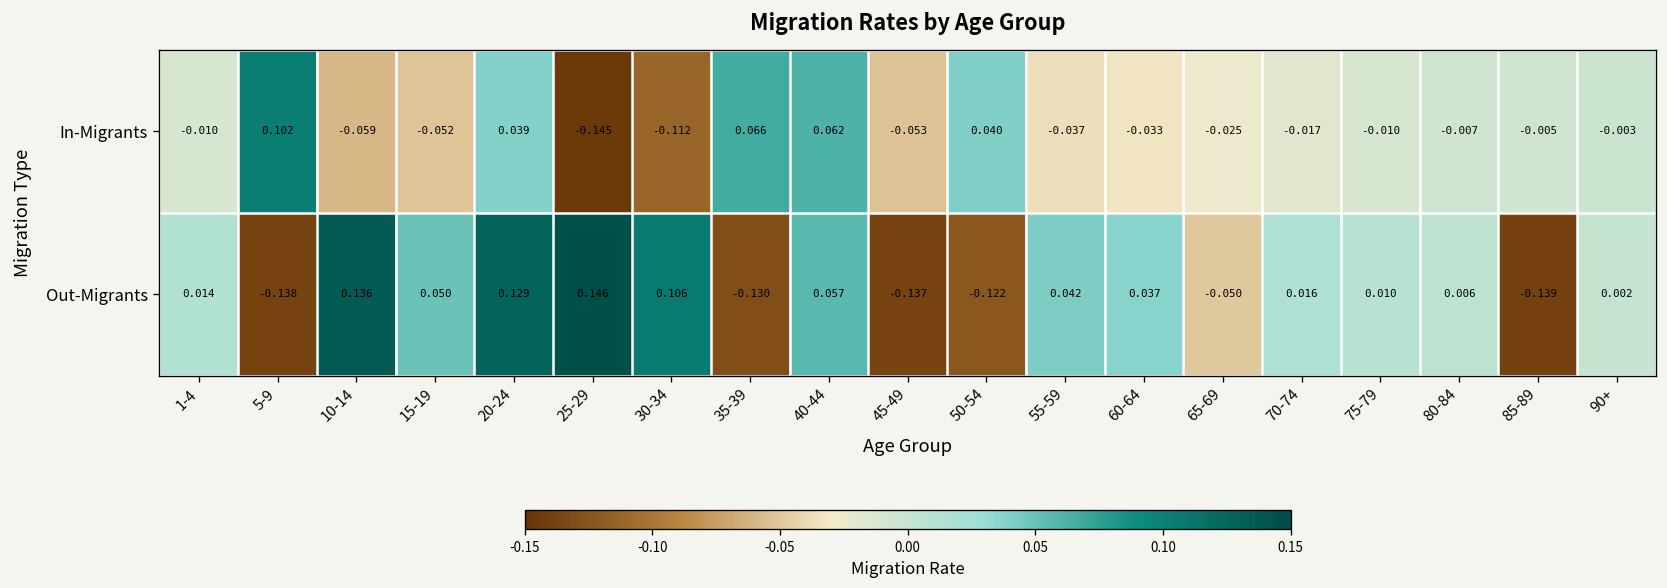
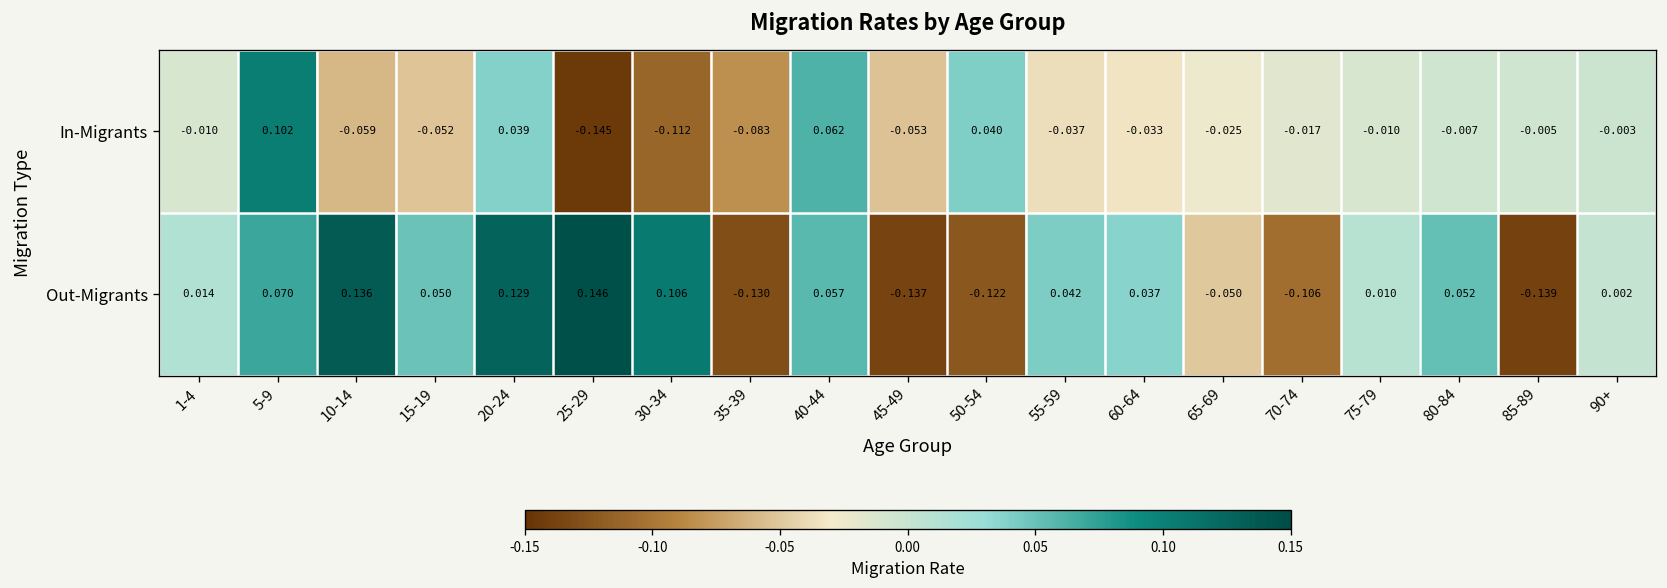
  {
    "In-Migrants": {
      "1-4": -0.010,
      "5-9": 0.102,
      "10-14": -0.059,
      "15-19": -0.052,
      "20-24": 0.039,
      "25-29": -0.145,
      "30-34": -0.112,
-     "35-39": 0.066,
+     "35-39": -0.083,
      "40-44": 0.062,
      "45-49": -0.053,
      "50-54": 0.040,
      "55-59": -0.037,
      "60-64": -0.033,
      "65-69": -0.025,
      "70-74": -0.017,
      "75-79": -0.010,
      "80-84": -0.007,
      "85-89": -0.005,
      "90+": -0.003
    },
    "Out-Migrants": {
      "1-4": 0.014,
-     "5-9": -0.138,
+     "5-9": 0.070,
      "10-14": 0.136,
      "15-19": 0.050,
      "20-24": 0.129,
      "25-29": 0.146,
      "30-34": 0.106,
      "35-39": -0.130,
      "40-44": 0.057,
      "45-49": -0.137,
      "50-54": -0.122,
      "55-59": 0.042,
      "60-64": 0.037,
      "65-69": -0.050,
-     "70-74": 0.016,
+     "70-74": -0.106,
      "75-79": 0.010,
-     "80-84": 0.006,
+     "80-84": 0.052,
      "85-89": -0.139,
      "90+": 0.002
    }
  }
